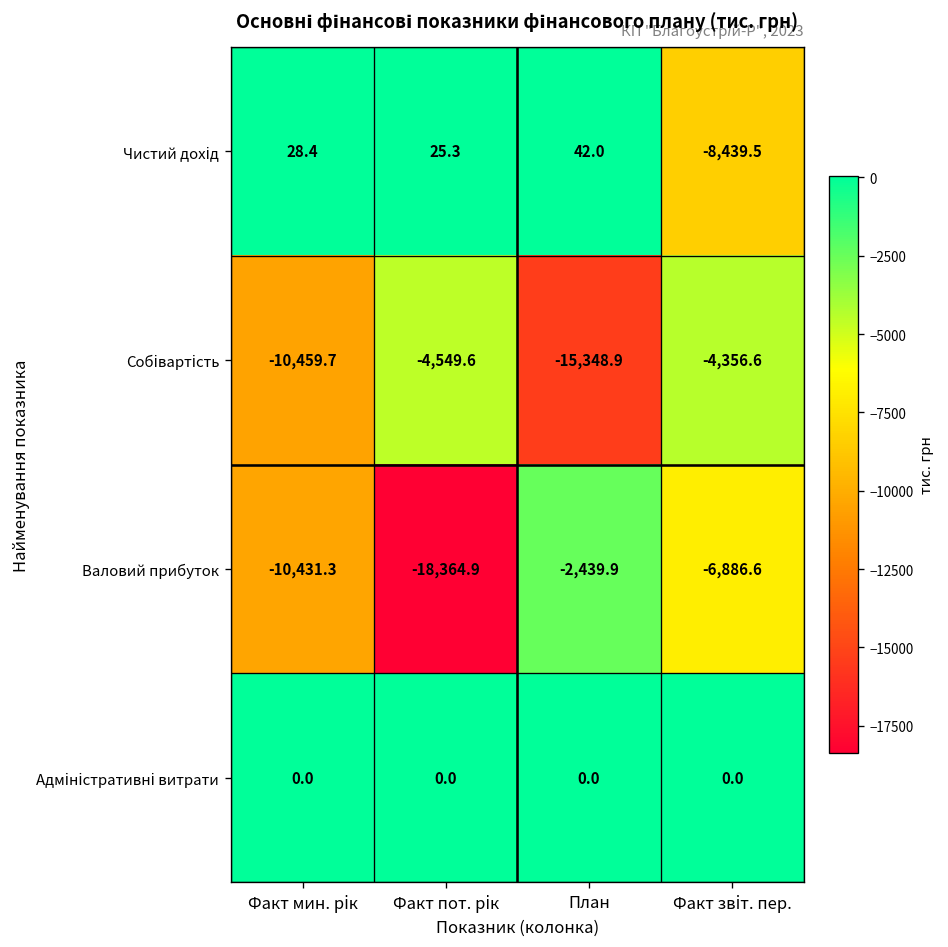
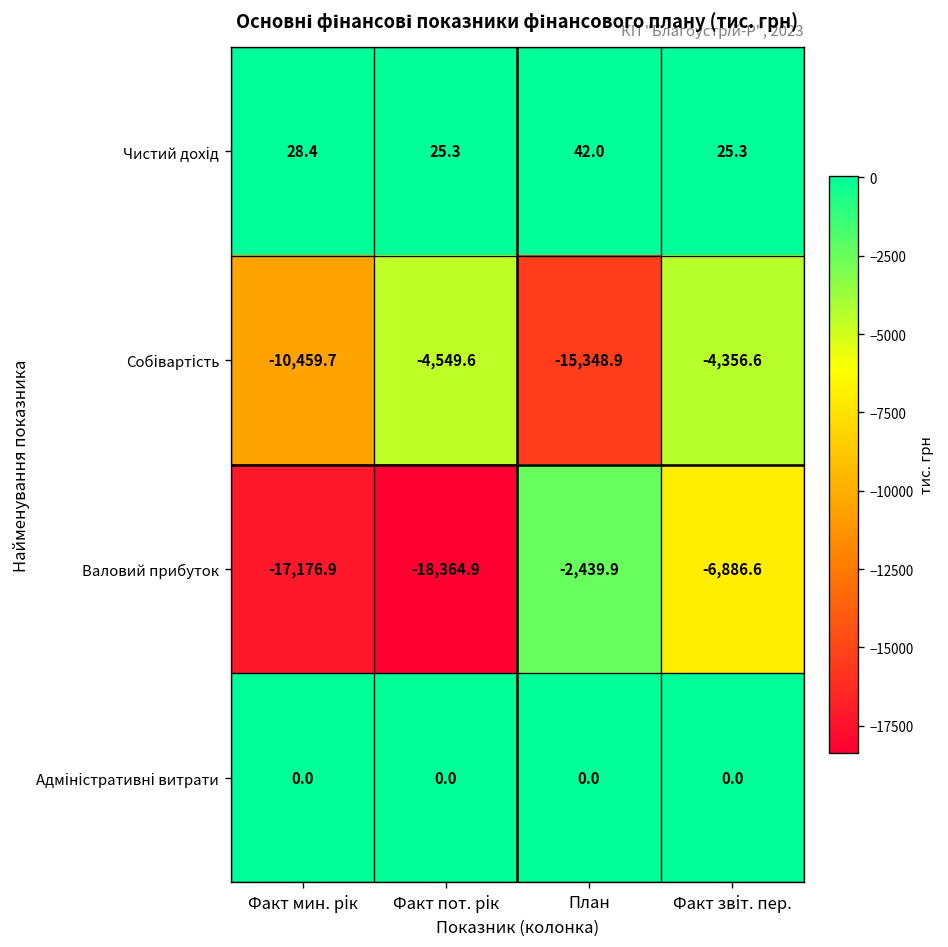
  {
    "Чистий дохід": {
      "Факт мин. рік": "28.4",
      "Факт пот. рік": "25.3",
      "План": "42.0",
-     "Факт звіт. пер.": "-8,439.5"
+     "Факт звіт. пер.": "25.3"
    },
    "Собівартість": {
      "Факт мин. рік": "-10,459.7",
      "Факт пот. рік": "-4,549.6",
      "План": "-15,348.9",
      "Факт звіт. пер.": "-4,356.6"
    },
    "Валовий прибуток": {
-     "Факт мин. рік": "-10,431.3",
+     "Факт мин. рік": "-17,176.9",
      "Факт пот. рік": "-18,364.9",
      "План": "-2,439.9",
      "Факт звіт. пер.": "-6,886.6"
    },
    "Адміністративні витрати": {
      "Факт мин. рік": "0.0",
      "Факт пот. рік": "0.0",
      "План": "0.0",
      "Факт звіт. пер.": "0.0"
    }
  }
